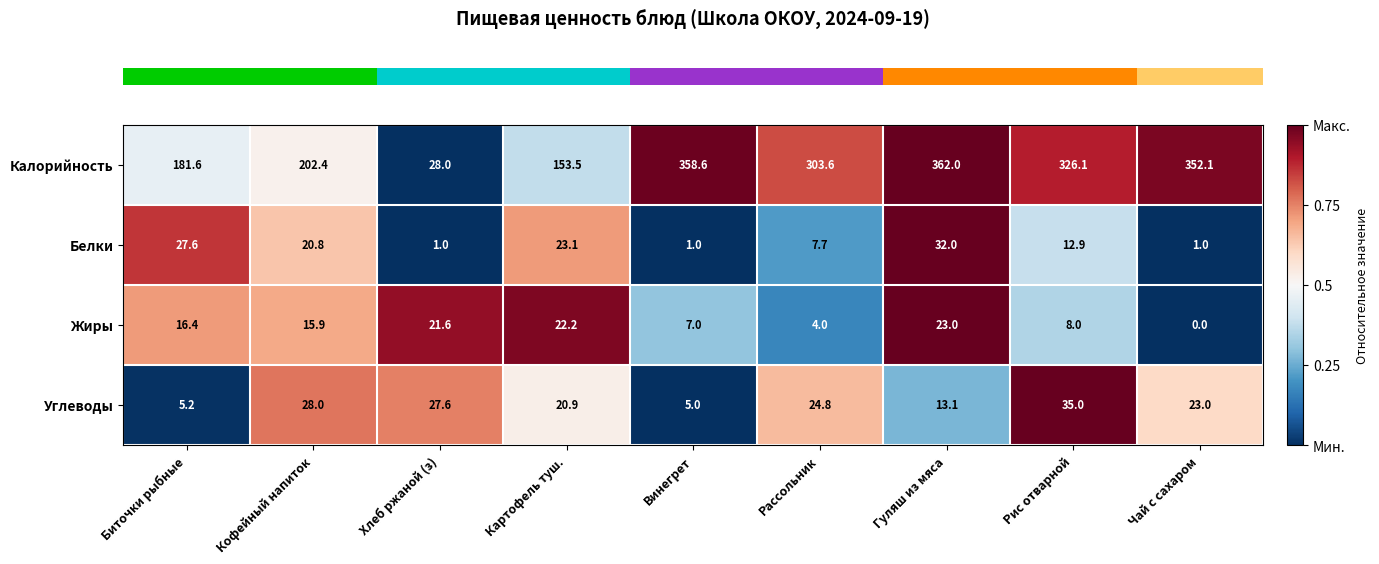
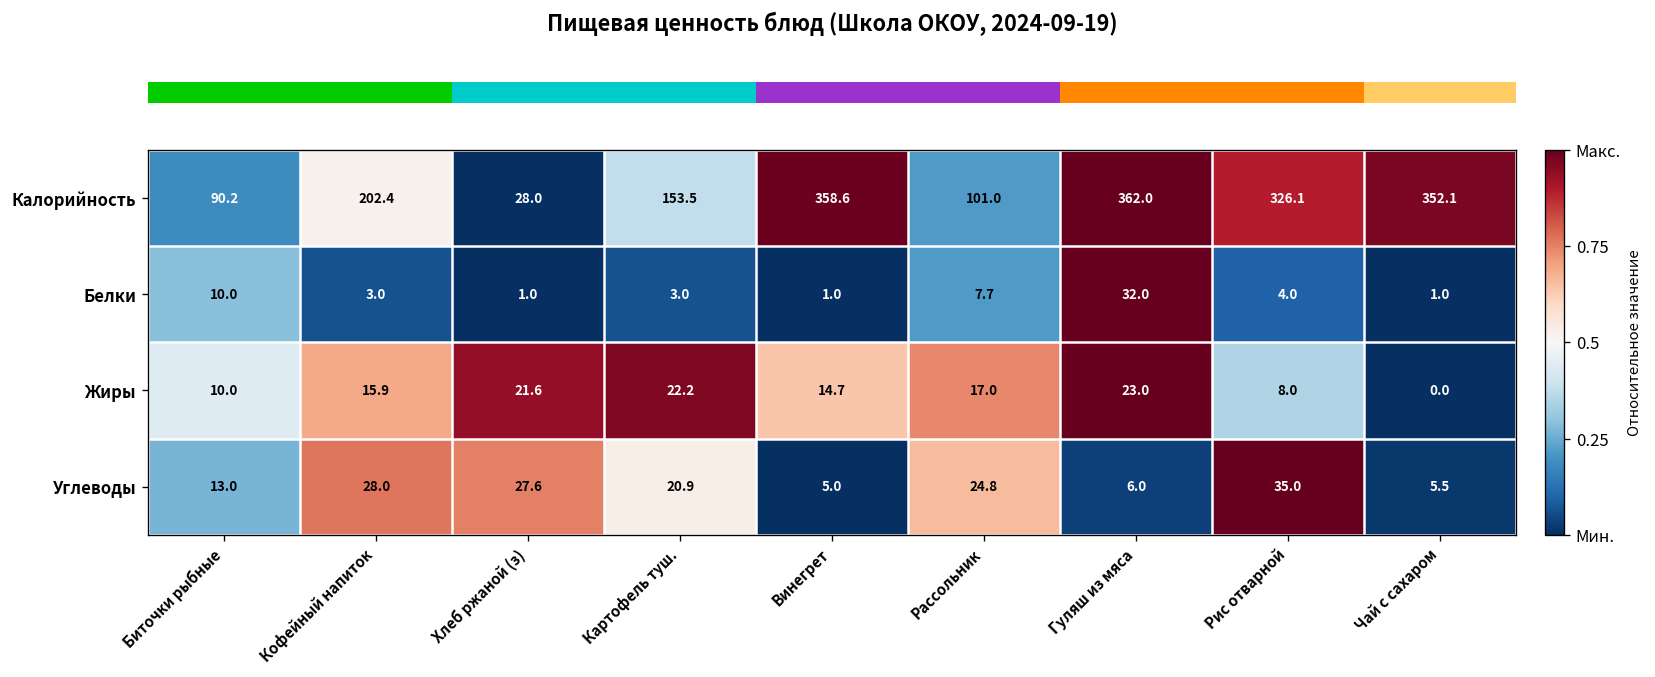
  {
    "Калорийность": {
-     "Биточки рыбные": 181.6,
+     "Биточки рыбные": 90.2,
      "Кофейный напиток": 202.4,
      "Хлеб ржаной (з)": 28.0,
      "Картофель туш.": 153.5,
      "Винегрет": 358.6,
-     "Рассольник": 303.6,
+     "Рассольник": 101.0,
      "Гуляш из мяса": 362.0,
      "Рис отварной": 326.1,
      "Чай с сахаром": 352.1
    },
    "Белки": {
-     "Биточки рыбные": 27.6,
-     "Кофейный напиток": 20.8,
+     "Биточки рыбные": 10.0,
+     "Кофейный напиток": 3.0,
      "Хлеб ржаной (з)": 1.0,
-     "Картофель туш.": 23.1,
+     "Картофель туш.": 3.0,
      "Винегрет": 1.0,
      "Рассольник": 7.7,
      "Гуляш из мяса": 32.0,
-     "Рис отварной": 12.9,
+     "Рис отварной": 4.0,
      "Чай с сахаром": 1.0
    },
    "Жиры": {
-     "Биточки рыбные": 16.4,
+     "Биточки рыбные": 10.0,
      "Кофейный напиток": 15.9,
      "Хлеб ржаной (з)": 21.6,
      "Картофель туш.": 22.2,
-     "Винегрет": 7.0,
-     "Рассольник": 4.0,
+     "Винегрет": 14.7,
+     "Рассольник": 17.0,
      "Гуляш из мяса": 23.0,
      "Рис отварной": 8.0,
      "Чай с сахаром": 0.0
    },
    "Углеводы": {
-     "Биточки рыбные": 5.2,
+     "Биточки рыбные": 13.0,
      "Кофейный напиток": 28.0,
      "Хлеб ржаной (з)": 27.6,
      "Картофель туш.": 20.9,
      "Винегрет": 5.0,
      "Рассольник": 24.8,
-     "Гуляш из мяса": 13.1,
+     "Гуляш из мяса": 6.0,
      "Рис отварной": 35.0,
-     "Чай с сахаром": 23.0
+     "Чай с сахаром": 5.5
    }
  }
